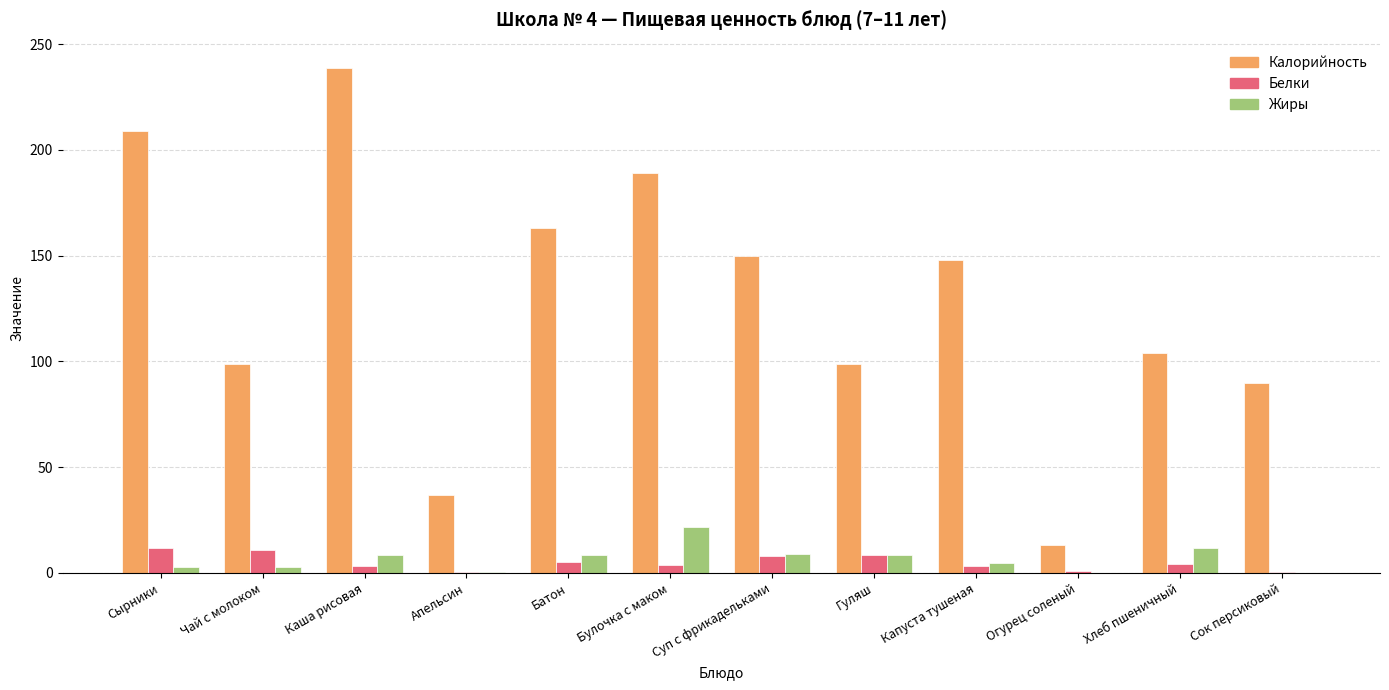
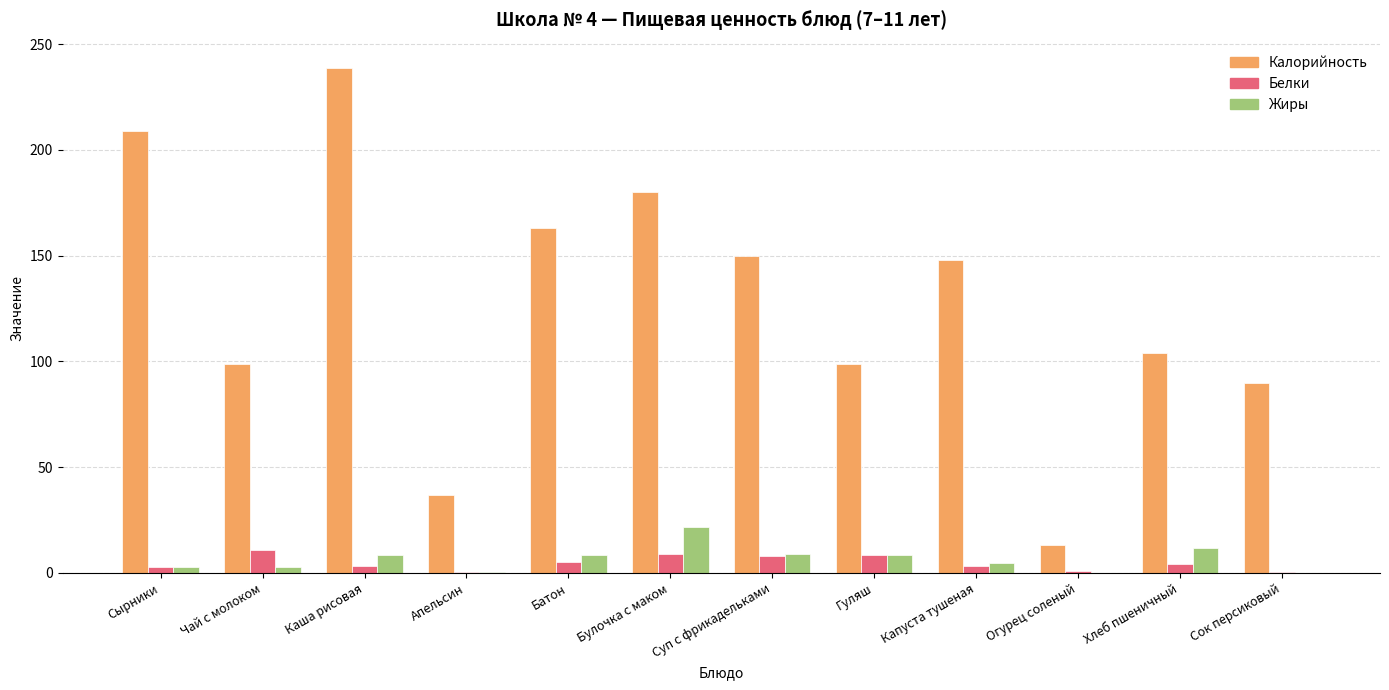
  {
    "Калорийность": {
      "Сырники": 209,
      "Чай с молоком": 99,
      "Каша рисовая": 239,
      "Апельсин": 37,
      "Батон": 163,
-     "Булочка с маком": 189,
+     "Булочка с маком": 180,
      "Суп с фрикадельками": 150,
      "Гуляш": 99,
      "Капуста тушеная": 148,
      "Огурец соленый": 13,
      "Хлеб пшеничный": 104,
      "Сок персиковый": 90
    },
    "Белки": {
-     "Сырники": 12,
+     "Сырники": 3,
      "Чай с молоком": 11,
      "Каша рисовая": 3,
      "Батон": 5,
-     "Булочка с маком": 4,
+     "Булочка с маком": 9,
      "Суп с фрикадельками": 8,
      "Гуляш": 8,
      "Капуста тушеная": 3,
      "Хлеб пшеничный": 4
    },
    "Жиры": {
      "Сырники": 3,
      "Чай с молоком": 3,
      "Каша рисовая": 9,
      "Батон": 9,
      "Булочка с маком": 22,
      "Суп с фрикадельками": 9,
      "Гуляш": 9,
      "Капуста тушеная": 5,
      "Хлеб пшеничный": 12
    }
  }
